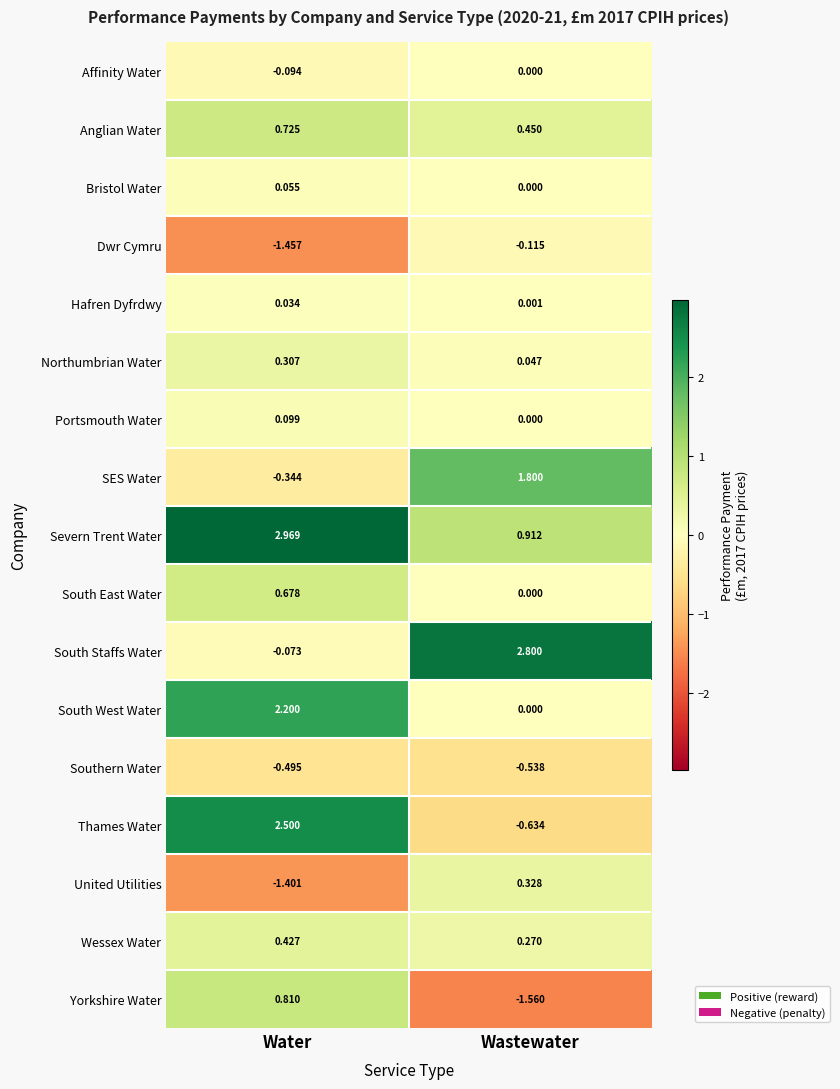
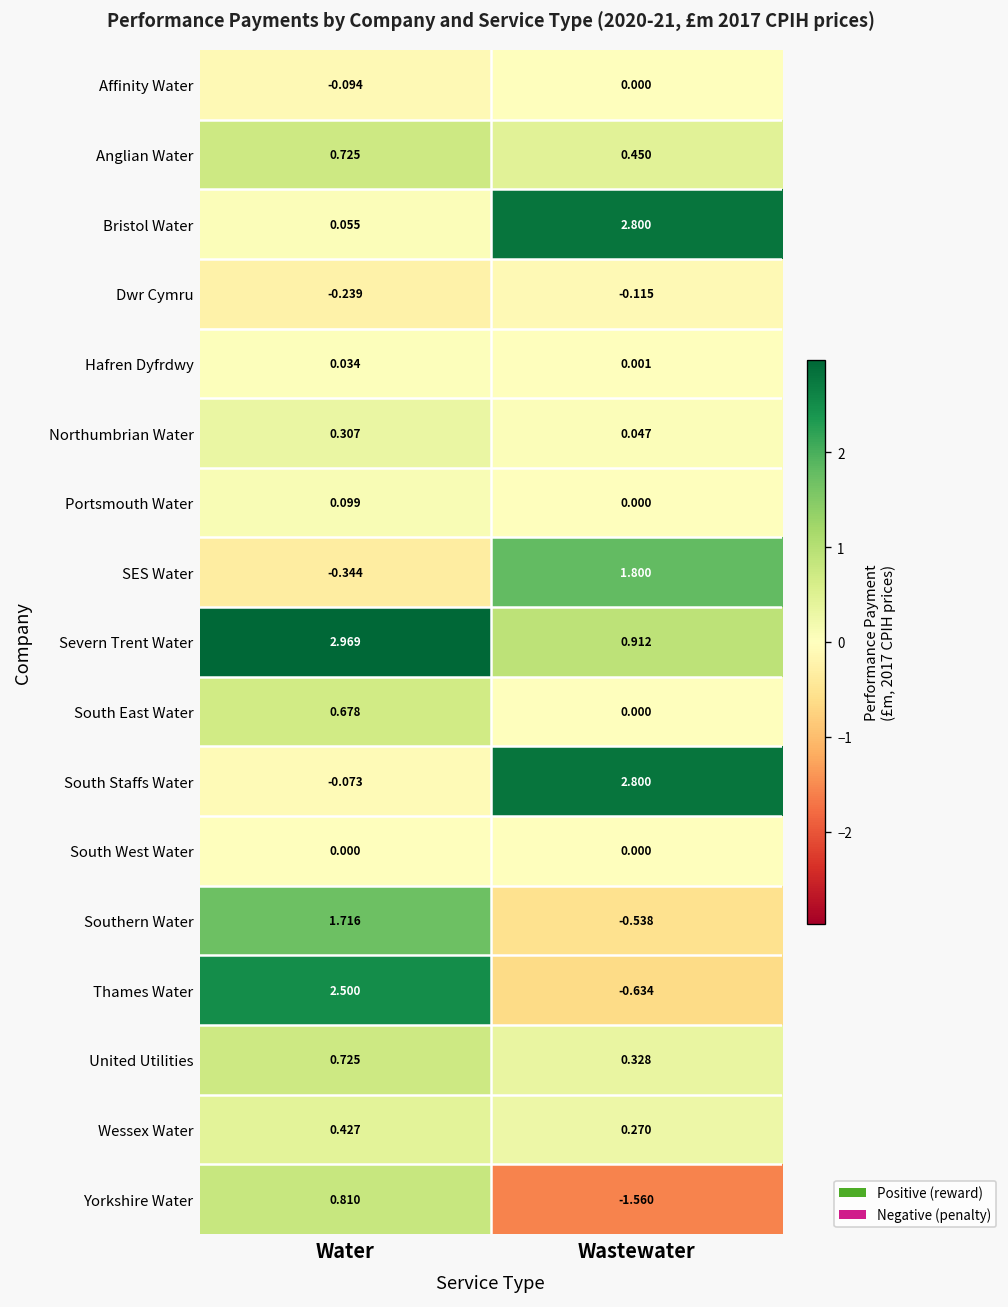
  {
    "Affinity Water": {
      "Water": -0.094,
      "Wastewater": 0.000
    },
    "Anglian Water": {
      "Water": 0.725,
      "Wastewater": 0.450
    },
    "Bristol Water": {
      "Water": 0.055,
-     "Wastewater": 0.000
+     "Wastewater": 2.800
    },
    "Dwr Cymru": {
-     "Water": -1.457,
+     "Water": -0.239,
      "Wastewater": -0.115
    },
    "Hafren Dyfrdwy": {
      "Water": 0.034,
      "Wastewater": 0.001
    },
    "Northumbrian Water": {
      "Water": 0.307,
      "Wastewater": 0.047
    },
    "Portsmouth Water": {
      "Water": 0.099,
      "Wastewater": 0.000
    },
    "SES Water": {
      "Water": -0.344,
      "Wastewater": 1.800
    },
    "Severn Trent Water": {
      "Water": 2.969,
      "Wastewater": 0.912
    },
    "South East Water": {
      "Water": 0.678,
      "Wastewater": 0.000
    },
    "South Staffs Water": {
      "Water": -0.073,
      "Wastewater": 2.800
    },
    "South West Water": {
-     "Water": 2.200,
+     "Water": 0.000,
      "Wastewater": 0.000
    },
    "Southern Water": {
-     "Water": -0.495,
+     "Water": 1.716,
      "Wastewater": -0.538
    },
    "Thames Water": {
      "Water": 2.500,
      "Wastewater": -0.634
    },
    "United Utilities": {
-     "Water": -1.401,
+     "Water": 0.725,
      "Wastewater": 0.328
    },
    "Wessex Water": {
      "Water": 0.427,
      "Wastewater": 0.270
    },
    "Yorkshire Water": {
      "Water": 0.810,
      "Wastewater": -1.560
    }
  }
